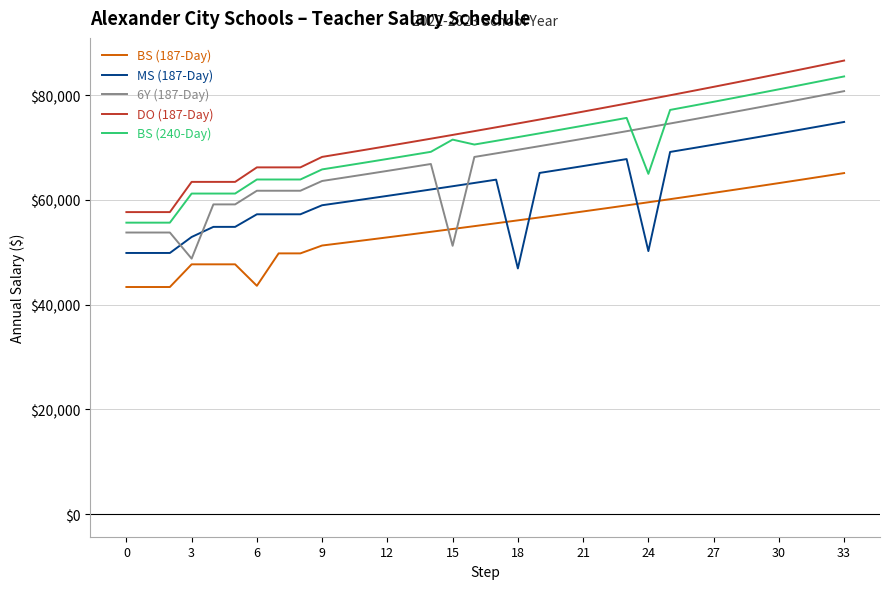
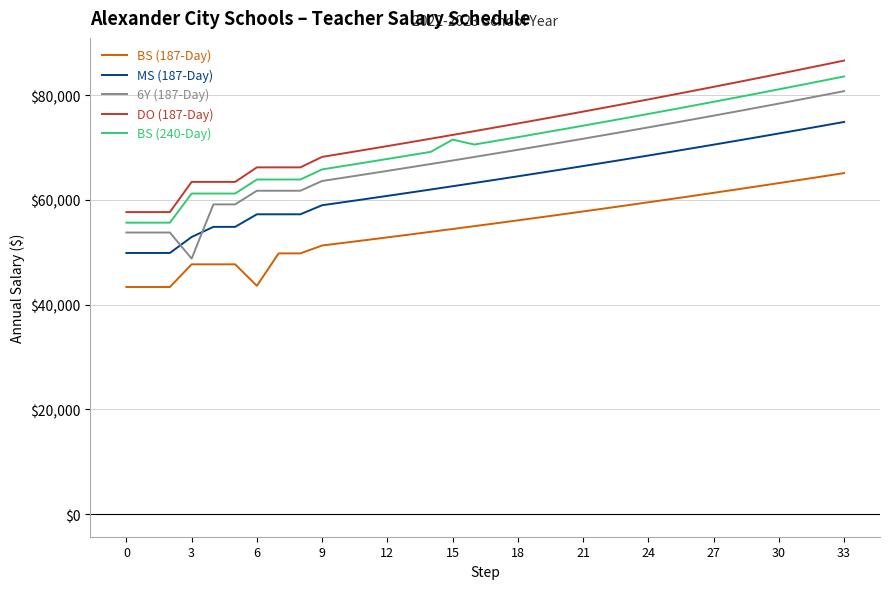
  {
    "BS (187-Day)": {
      "0": "$43,000",
      "3": "$48,000",
      "6": "$44,000",
      "9": "$51,000",
      "12": "$53,000",
      "15": "$54,000",
      "18": "$56,000",
      "21": "$58,000",
      "24": "$60,000",
      "27": "$61,000",
      "30": "$63,000",
      "33": "$65,000"
    },
    "MS (187-Day)": {
      "0": "$50,000",
      "3": "$53,000",
      "6": "$57,000",
      "9": "$59,000",
      "12": "$61,000",
      "15": "$63,000",
-     "18": "$47,000",
+     "18": "$64,000",
      "21": "$66,000",
-     "24": "$50,000",
+     "24": "$68,000",
      "27": "$71,000",
      "30": "$73,000",
      "33": "$75,000"
    },
    "6Y (187-Day)": {
      "0": "$54,000",
      "3": "$49,000",
      "6": "$62,000",
      "9": "$64,000",
      "12": "$66,000",
-     "15": "$51,000",
+     "15": "$68,000",
      "18": "$70,000",
      "21": "$72,000",
      "24": "$74,000",
      "27": "$76,000",
      "30": "$78,000",
      "33": "$81,000"
    },
    "DO (187-Day)": {
      "0": "$58,000",
      "3": "$63,000",
      "6": "$66,000",
      "9": "$68,000",
      "12": "$70,000",
      "15": "$72,000",
      "18": "$75,000",
      "21": "$77,000",
      "24": "$79,000",
      "27": "$82,000",
      "30": "$84,000",
      "33": "$87,000"
    },
    "BS (240-Day)": {
      "0": "$56,000",
      "3": "$61,000",
      "6": "$64,000",
      "9": "$66,000",
      "12": "$68,000",
      "15": "$72,000",
      "18": "$72,000",
      "21": "$74,000",
-     "24": "$65,000",
+     "24": "$76,000",
      "27": "$79,000",
      "30": "$81,000",
      "33": "$84,000"
    }
  }
